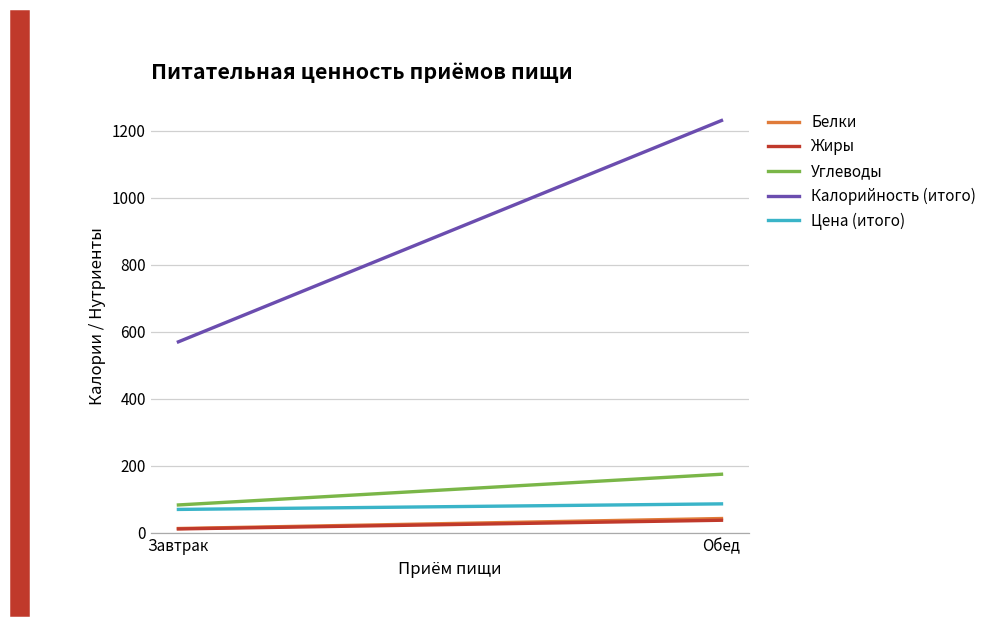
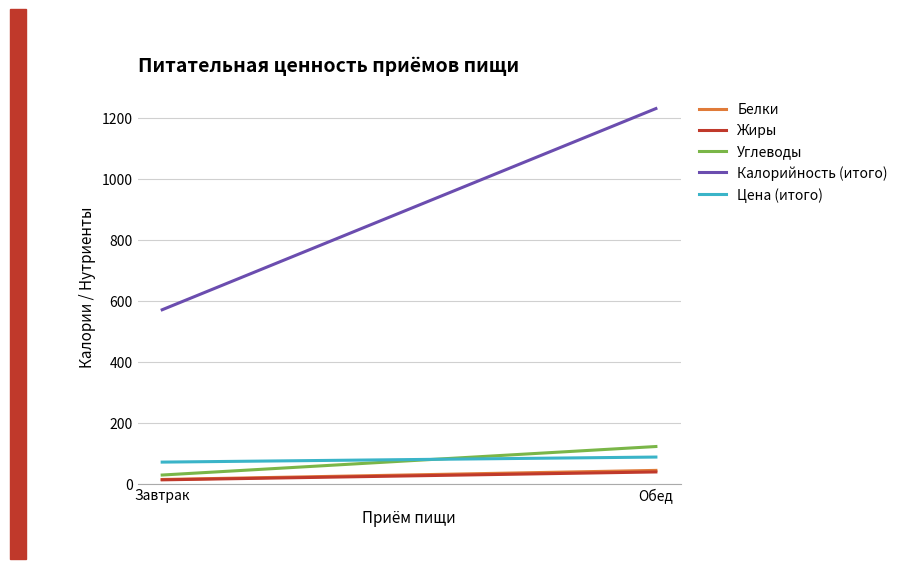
  {
    "Углеводы": {
-     "Завтрак": 80,
-     "Обед": 180
+     "Завтрак": 30,
+     "Обед": 120
    },
    "Калорийность (итого)": {
      "Завтрак": 570,
      "Обед": 1230
    },
    "Цена (итого)": {
      "Завтрак": 70,
      "Обед": 90
    }
  }
